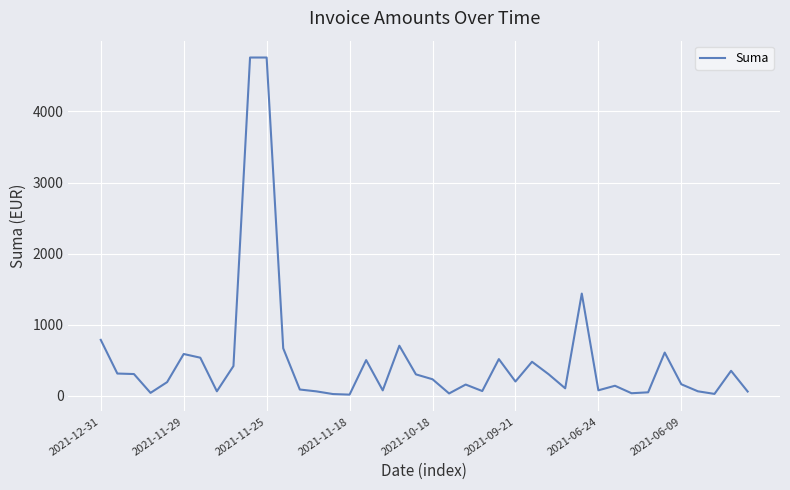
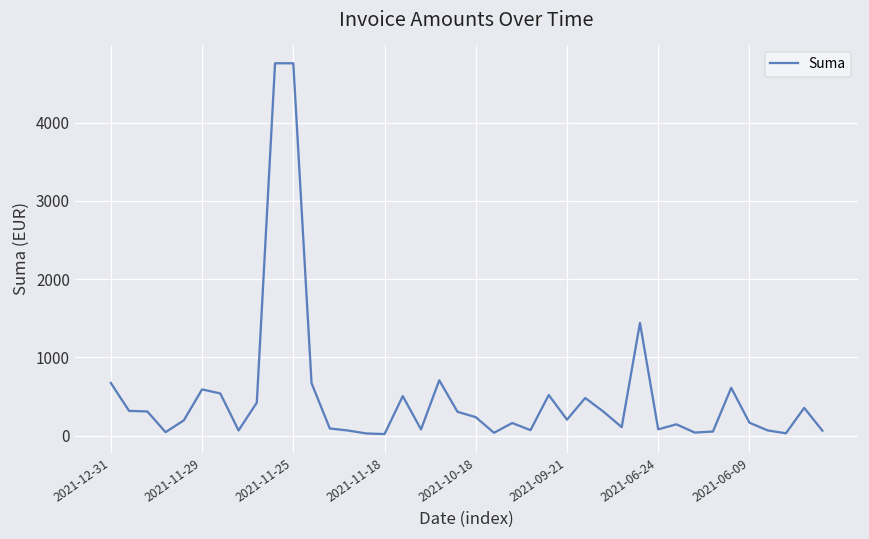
  {
-   "2021-12-31": 800,
+   "2021-12-31": 700,
    "2021-10-18": 200,
    "2021-09-21": 200,
    "2021-06-09": 200
  }
